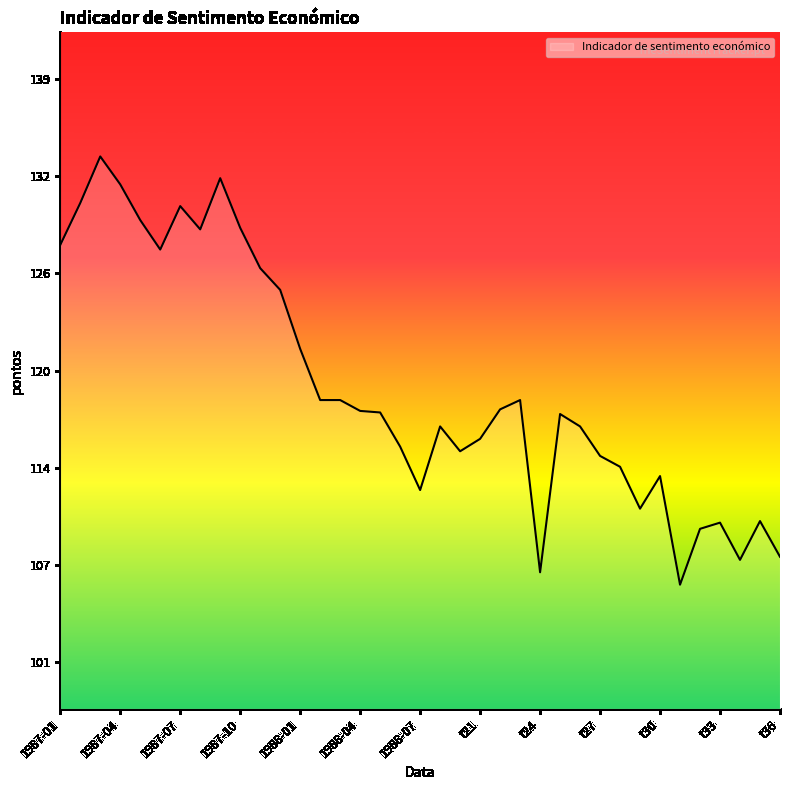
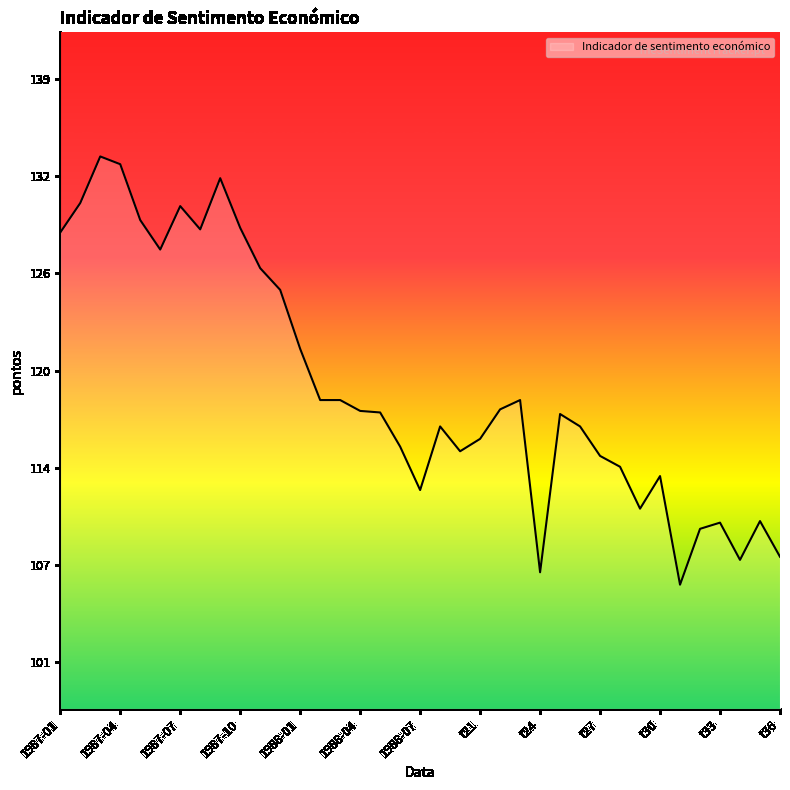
  {
-   "1987-01": 127.9,
-   "1987-04": 131.8,
+   "1987-01": 128.7,
+   "1987-04": 133.1,
    "1987-07": 130.4,
    "1987-10": 129.0,
    "1988-01": 121.2,
    "1988-04": 117.2,
    "1988-07": 112.1,
    "t21": 115.4,
    "t24": 106.8,
    "t27": 114.3,
    "t30": 113.0,
    "t33": 110.0,
    "t36": 107.8
  }
